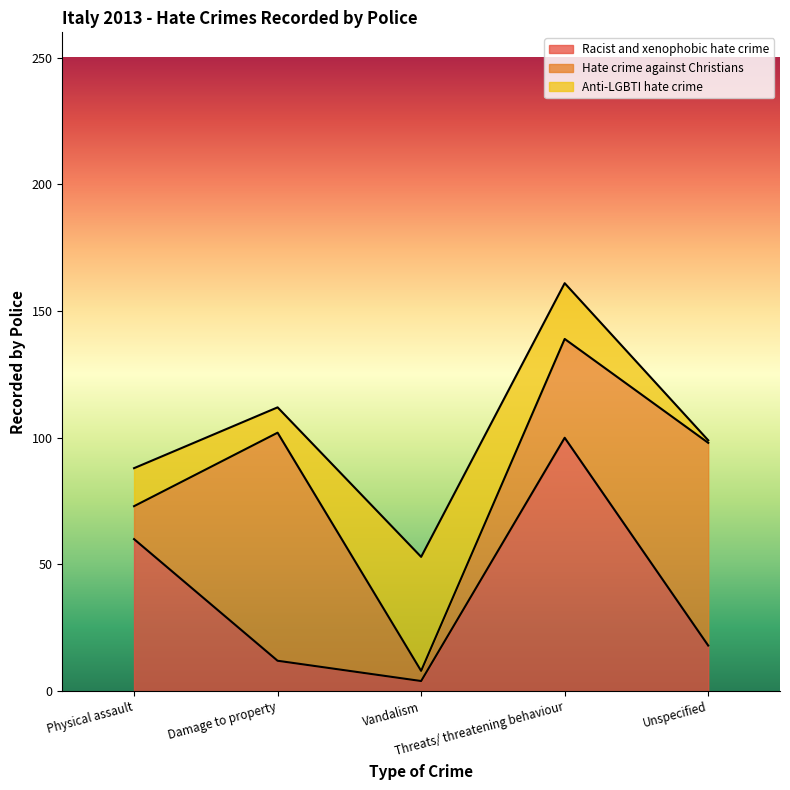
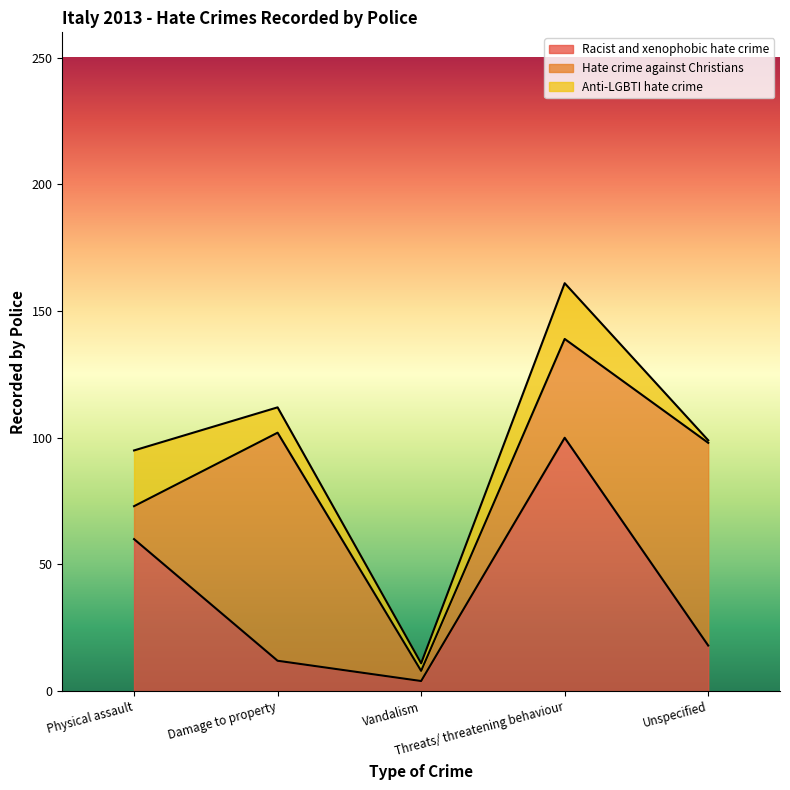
  {
    "Anti-LGBTI hate crime": {
-     "Physical assault": 15,
+     "Physical assault": 22,
      "Damage to property": 10,
-     "Vandalism": 45,
+     "Vandalism": 3,
      "Threats/ threatening behaviour": 22
    }
  }
